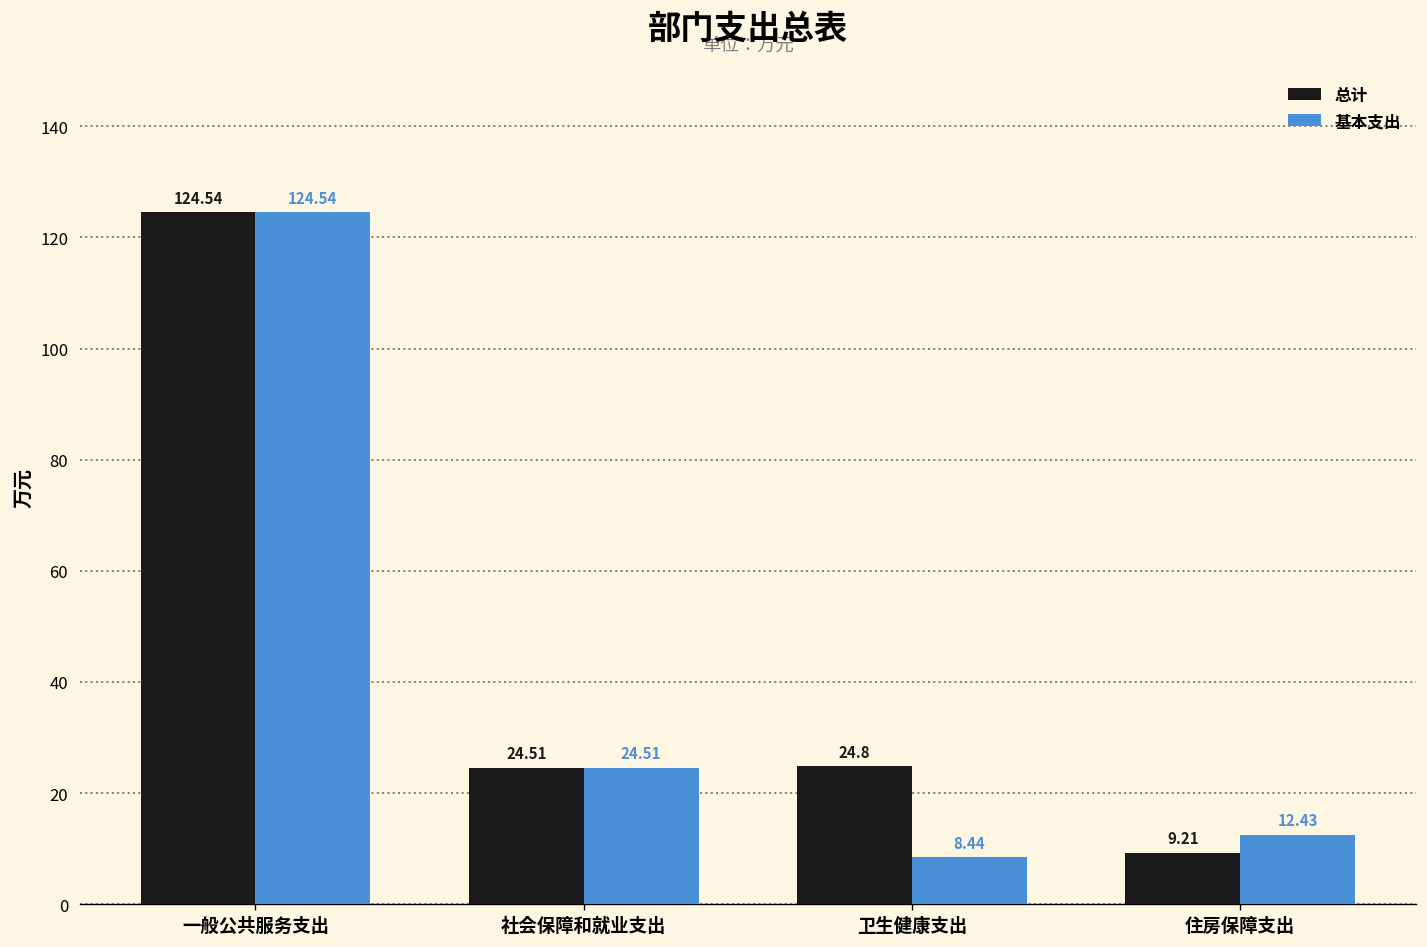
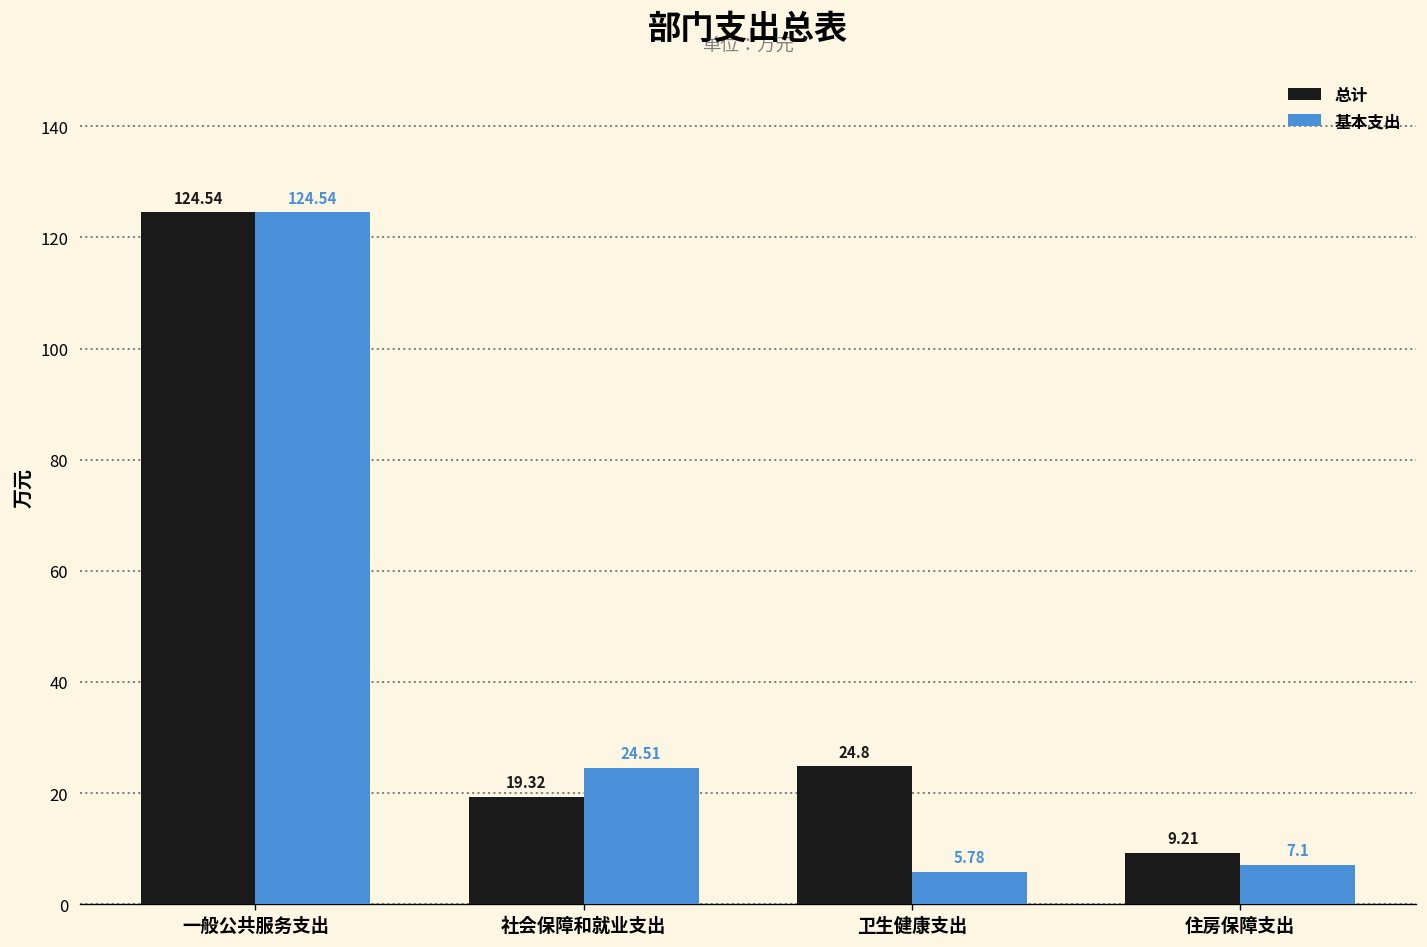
  {
    "总计": {
      "一般公共服务支出": 124.54,
-     "社会保障和就业支出": 24.51,
+     "社会保障和就业支出": 19.32,
      "卫生健康支出": 24.8,
      "住房保障支出": 9.21
    },
    "基本支出": {
      "一般公共服务支出": 124.54,
      "社会保障和就业支出": 24.51,
-     "卫生健康支出": 8.44,
-     "住房保障支出": 12.43
+     "卫生健康支出": 5.78,
+     "住房保障支出": 7.1
    }
  }
